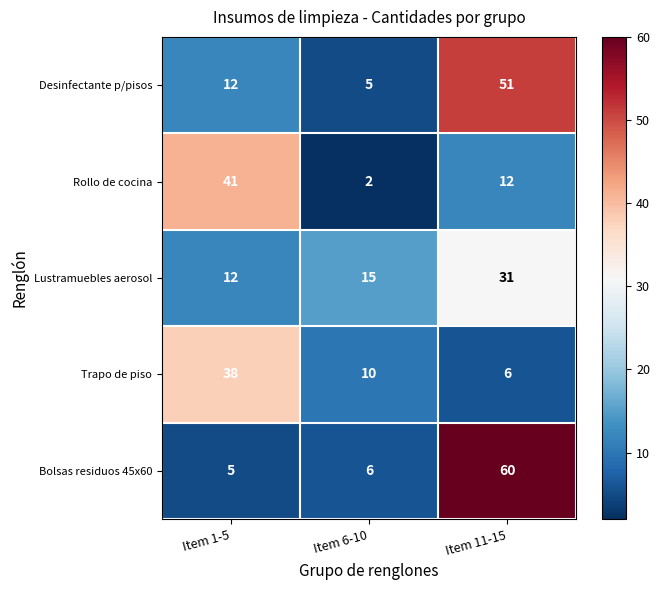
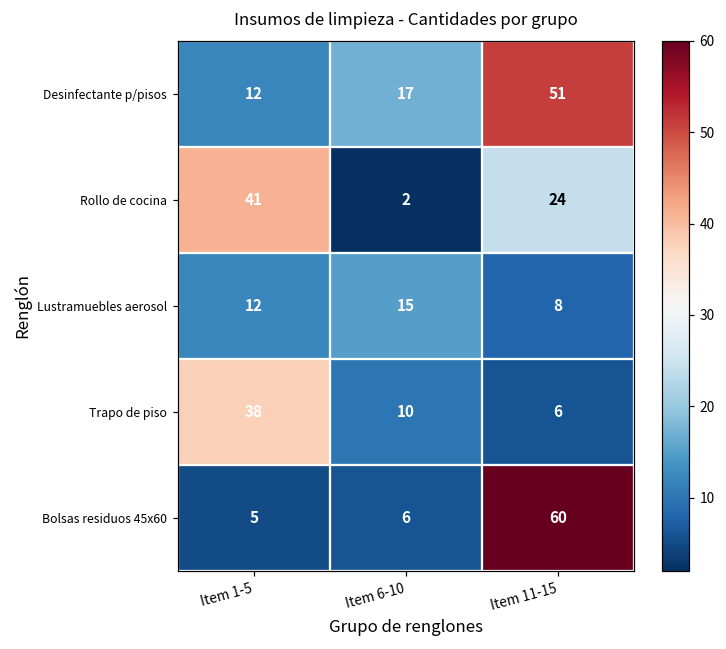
  {
    "Desinfectante p/pisos": {
      "Item 1-5": 12,
-     "Item 6-10": 5,
+     "Item 6-10": 17,
      "Item 11-15": 51
    },
    "Rollo de cocina": {
      "Item 1-5": 41,
      "Item 6-10": 2,
-     "Item 11-15": 12
+     "Item 11-15": 24
    },
    "Lustramuebles aerosol": {
      "Item 1-5": 12,
      "Item 6-10": 15,
-     "Item 11-15": 31
+     "Item 11-15": 8
    },
    "Trapo de piso": {
      "Item 1-5": 38,
      "Item 6-10": 10,
      "Item 11-15": 6
    },
    "Bolsas residuos 45x60": {
      "Item 1-5": 5,
      "Item 6-10": 6,
      "Item 11-15": 60
    }
  }
